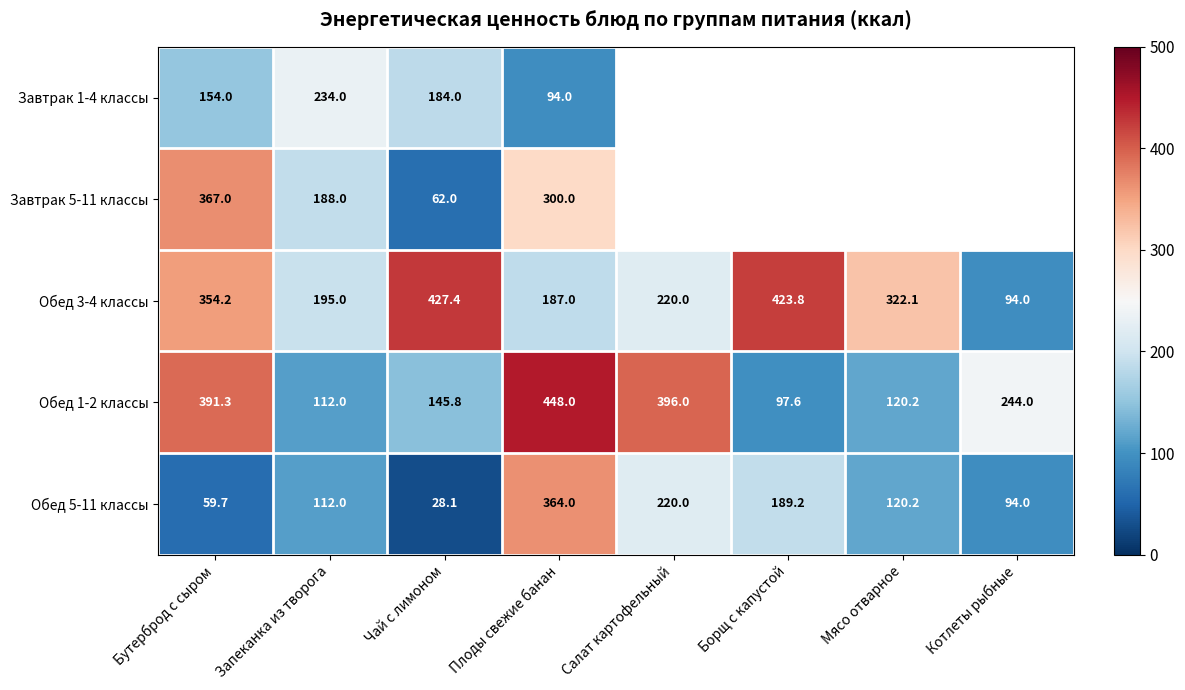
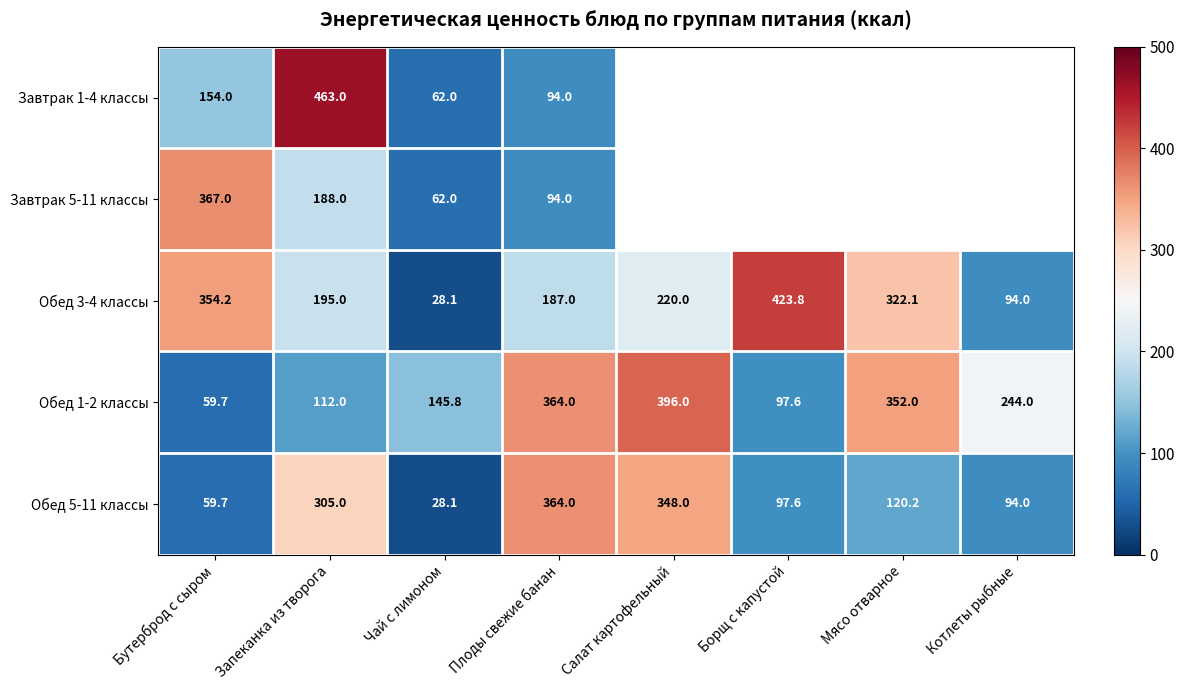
  {
    "Завтрак 1-4 классы": {
      "Бутерброд с сыром": 154.0,
-     "Запеканка из творога": 234.0,
-     "Чай с лимоном": 184.0,
+     "Запеканка из творога": 463.0,
+     "Чай с лимоном": 62.0,
      "Плоды свежие банан": 94.0
    },
    "Завтрак 5-11 классы": {
      "Бутерброд с сыром": 367.0,
      "Запеканка из творога": 188.0,
      "Чай с лимоном": 62.0,
-     "Плоды свежие банан": 300.0
+     "Плоды свежие банан": 94.0
    },
    "Обед 3-4 классы": {
      "Бутерброд с сыром": 354.2,
      "Запеканка из творога": 195.0,
-     "Чай с лимоном": 427.4,
+     "Чай с лимоном": 28.1,
      "Плоды свежие банан": 187.0,
      "Салат картофельный": 220.0,
      "Борщ с капустой": 423.8,
      "Мясо отварное": 322.1,
      "Котлеты рыбные": 94.0
    },
    "Обед 1-2 классы": {
-     "Бутерброд с сыром": 391.3,
+     "Бутерброд с сыром": 59.7,
      "Запеканка из творога": 112.0,
      "Чай с лимоном": 145.8,
-     "Плоды свежие банан": 448.0,
+     "Плоды свежие банан": 364.0,
      "Салат картофельный": 396.0,
      "Борщ с капустой": 97.6,
-     "Мясо отварное": 120.2,
+     "Мясо отварное": 352.0,
      "Котлеты рыбные": 244.0
    },
    "Обед 5-11 классы": {
      "Бутерброд с сыром": 59.7,
-     "Запеканка из творога": 112.0,
+     "Запеканка из творога": 305.0,
      "Чай с лимоном": 28.1,
      "Плоды свежие банан": 364.0,
-     "Салат картофельный": 220.0,
-     "Борщ с капустой": 189.2,
+     "Салат картофельный": 348.0,
+     "Борщ с капустой": 97.6,
      "Мясо отварное": 120.2,
      "Котлеты рыбные": 94.0
    }
  }
